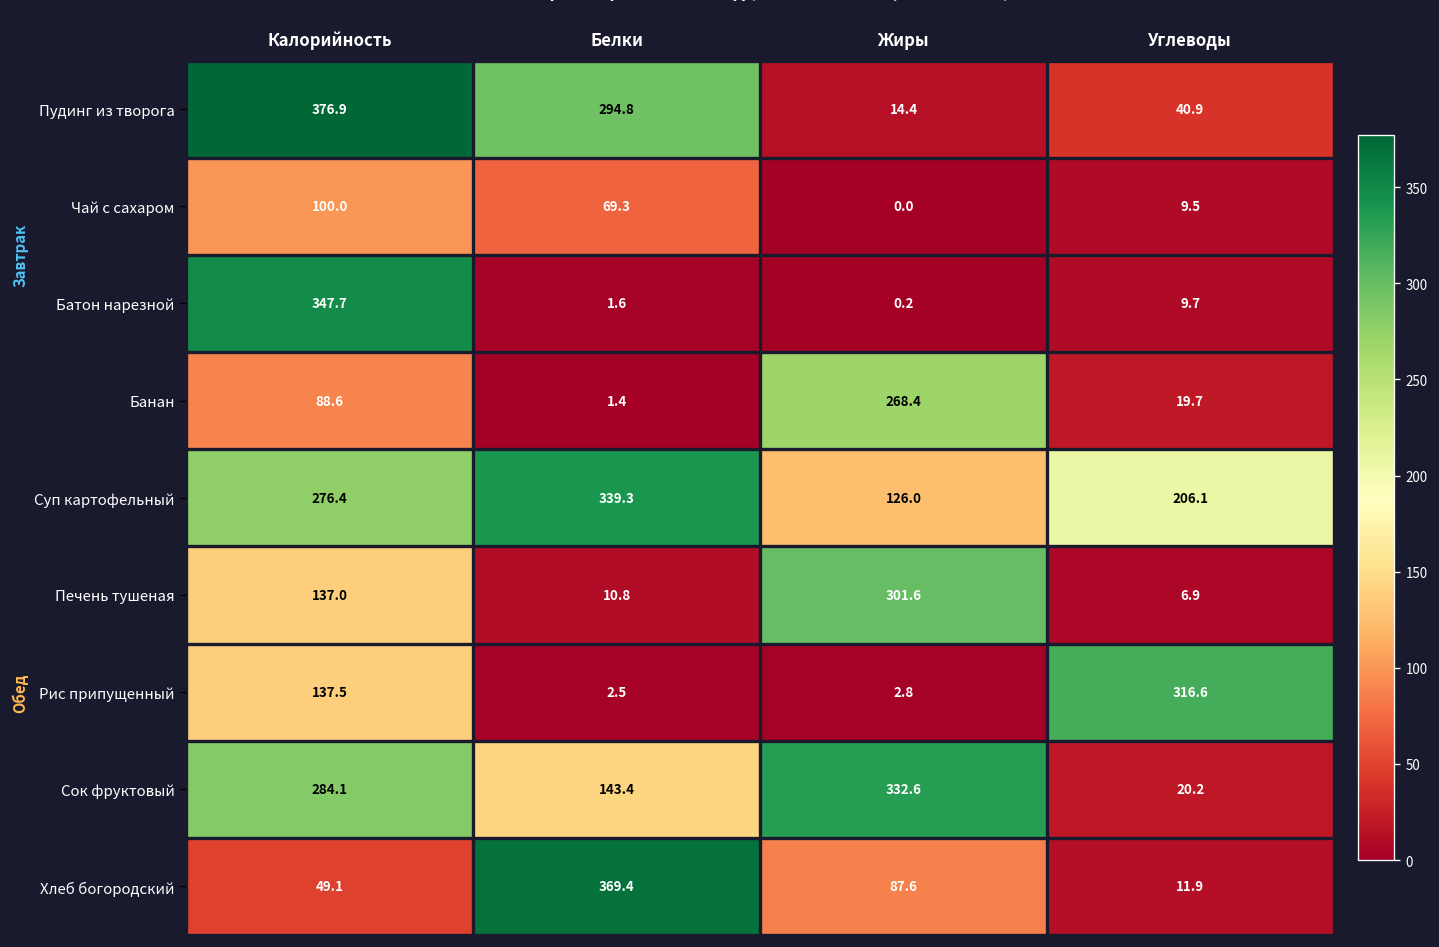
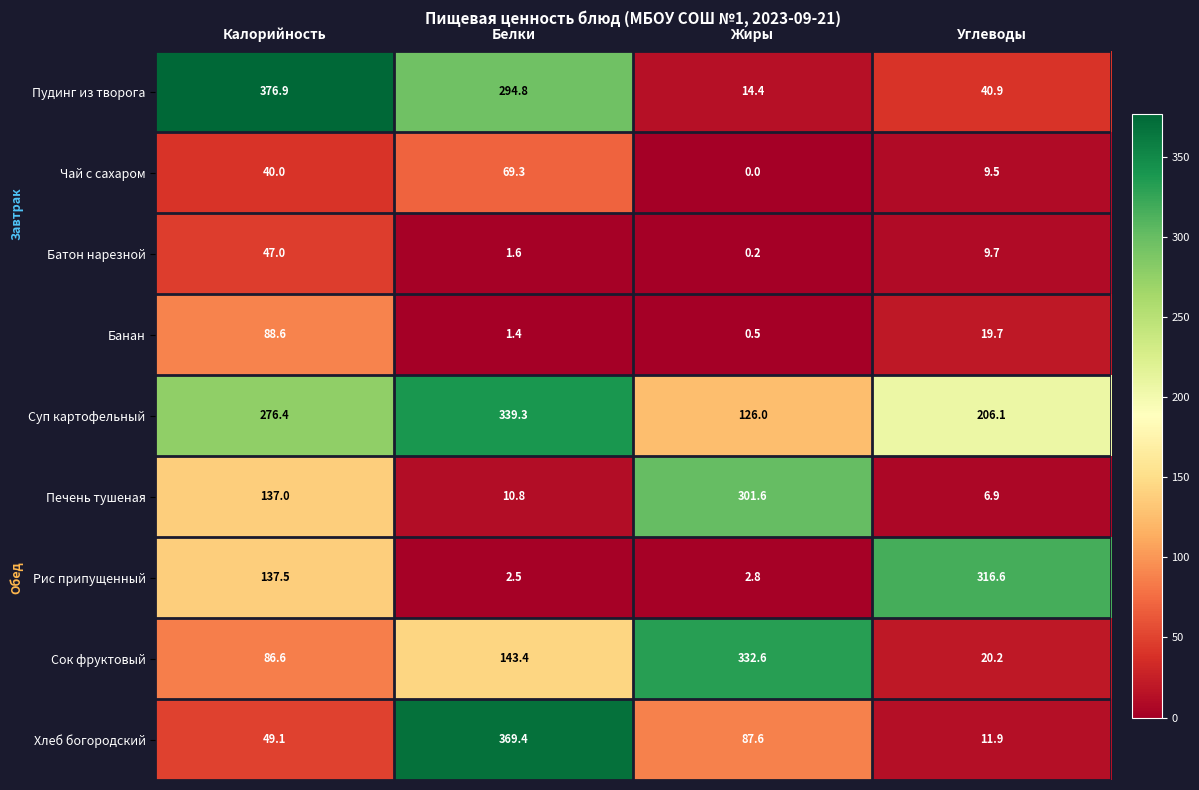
  {
    "Пудинг из творога": {
      "Калорийность": 376.9,
      "Белки": 294.8,
      "Жиры": 14.4,
      "Углеводы": 40.9
    },
    "Чай с сахаром": {
-     "Калорийность": 100.0,
+     "Калорийность": 40.0,
      "Белки": 69.3,
      "Жиры": 0.0,
      "Углеводы": 9.5
    },
    "Батон нарезной": {
-     "Калорийность": 347.7,
+     "Калорийность": 47.0,
      "Белки": 1.6,
      "Жиры": 0.2,
      "Углеводы": 9.7
    },
    "Банан": {
      "Калорийность": 88.6,
      "Белки": 1.4,
-     "Жиры": 268.4,
+     "Жиры": 0.5,
      "Углеводы": 19.7
    },
    "Суп картофельный": {
      "Калорийность": 276.4,
      "Белки": 339.3,
      "Жиры": 126.0,
      "Углеводы": 206.1
    },
    "Печень тушеная": {
      "Калорийность": 137.0,
      "Белки": 10.8,
      "Жиры": 301.6,
      "Углеводы": 6.9
    },
    "Рис припущенный": {
      "Калорийность": 137.5,
      "Белки": 2.5,
      "Жиры": 2.8,
      "Углеводы": 316.6
    },
    "Сок фруктовый": {
-     "Калорийность": 284.1,
+     "Калорийность": 86.6,
      "Белки": 143.4,
      "Жиры": 332.6,
      "Углеводы": 20.2
    },
    "Хлеб богородский": {
      "Калорийность": 49.1,
      "Белки": 369.4,
      "Жиры": 87.6,
      "Углеводы": 11.9
    }
  }
